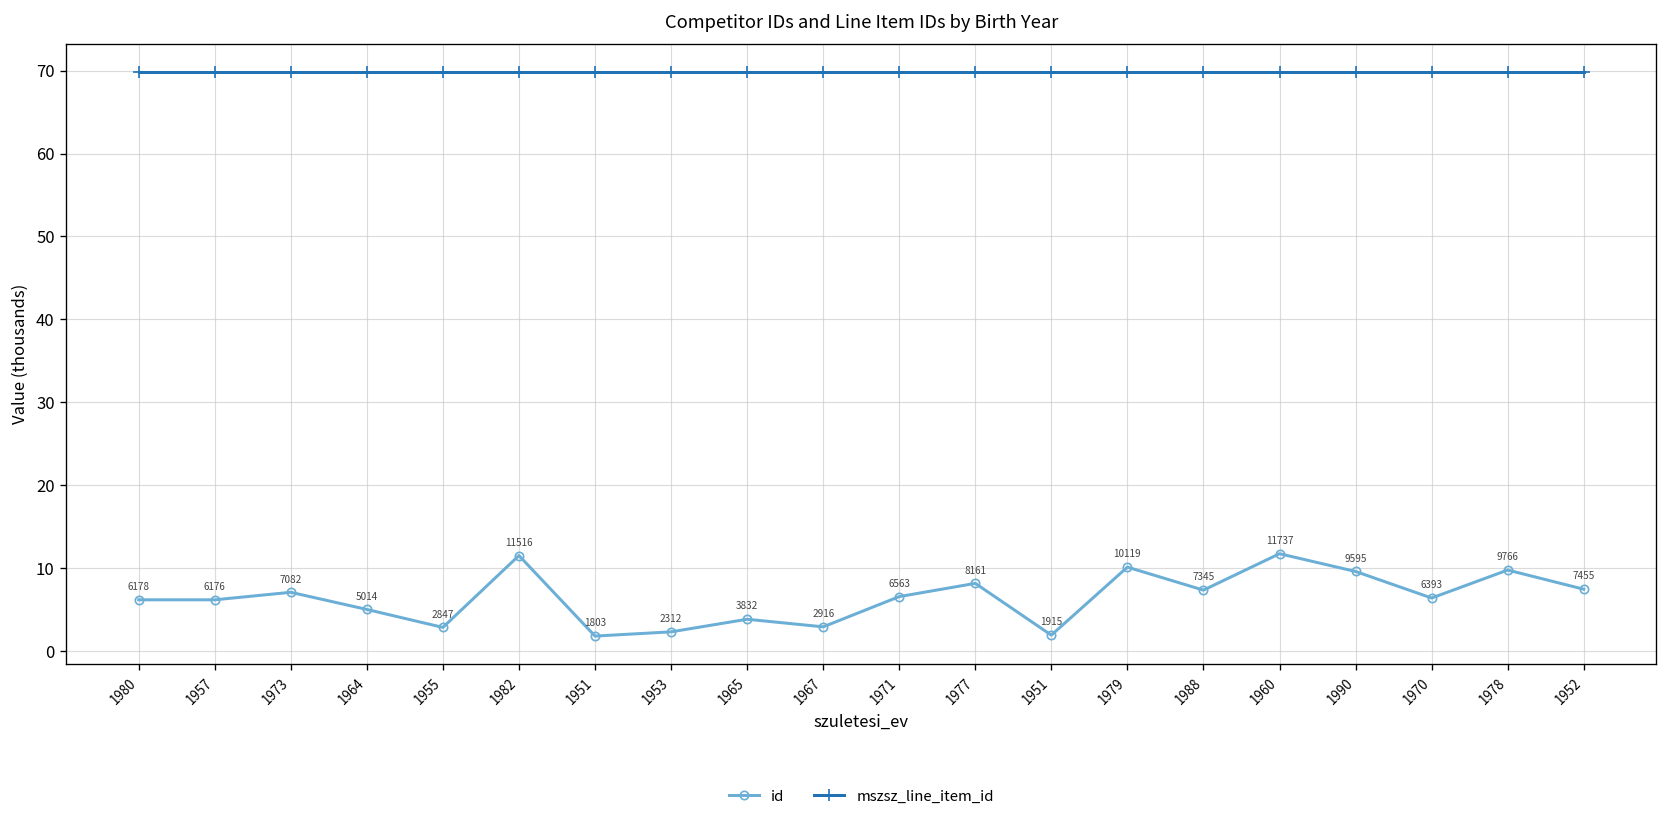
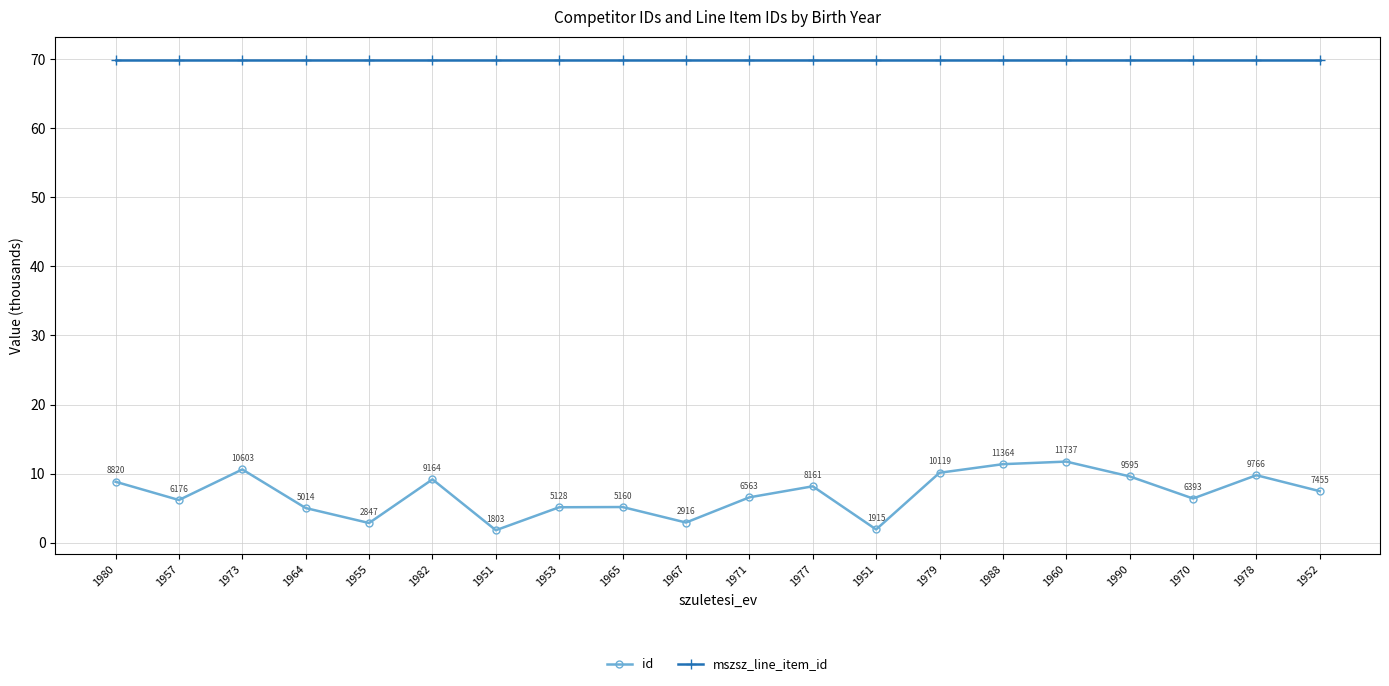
  {
    "id": {
-     "1980": 6178,
-     "1973": 7082,
-     "1982": 11516,
-     "1953": 2312,
-     "1965": 3832,
-     "1988": 7345
+     "1980": 8820,
+     "1973": 10603,
+     "1982": 9164,
+     "1953": 5128,
+     "1965": 5160,
+     "1988": 11364
    },
    "mszsz_line_item_id": {
      "1980": 70,
      "1957": 70,
      "1973": 70,
      "1964": 70,
      "1955": 70,
      "1982": 70,
      "1953": 70,
      "1965": 70,
      "1967": 70,
      "1971": 70,
      "1977": 70,
      "1979": 70,
      "1988": 70,
      "1960": 70,
      "1990": 70,
      "1970": 70,
      "1978": 70,
      "1952": 70
    }
  }
